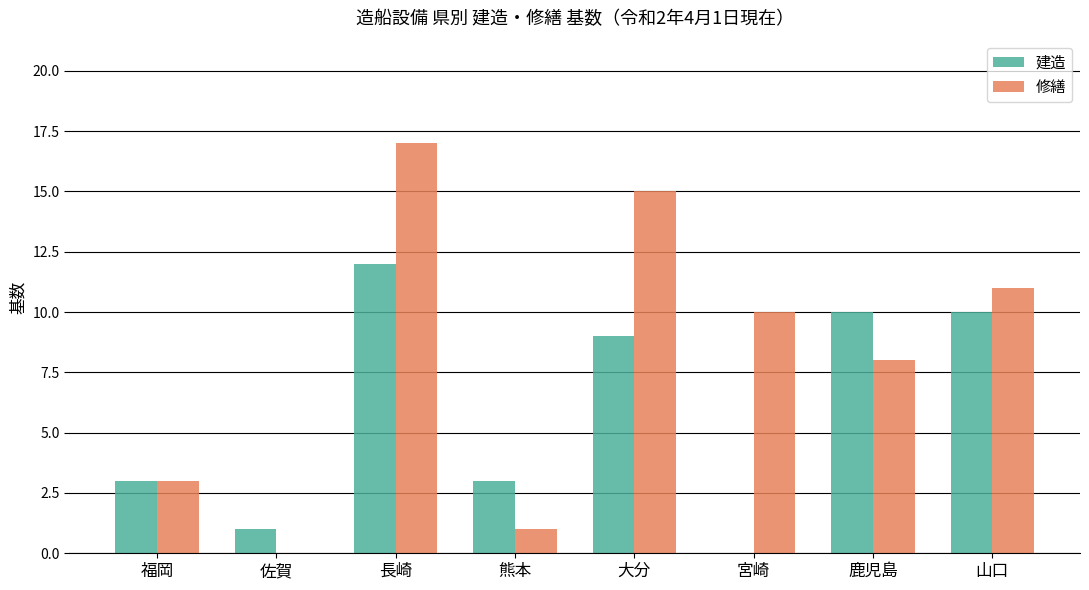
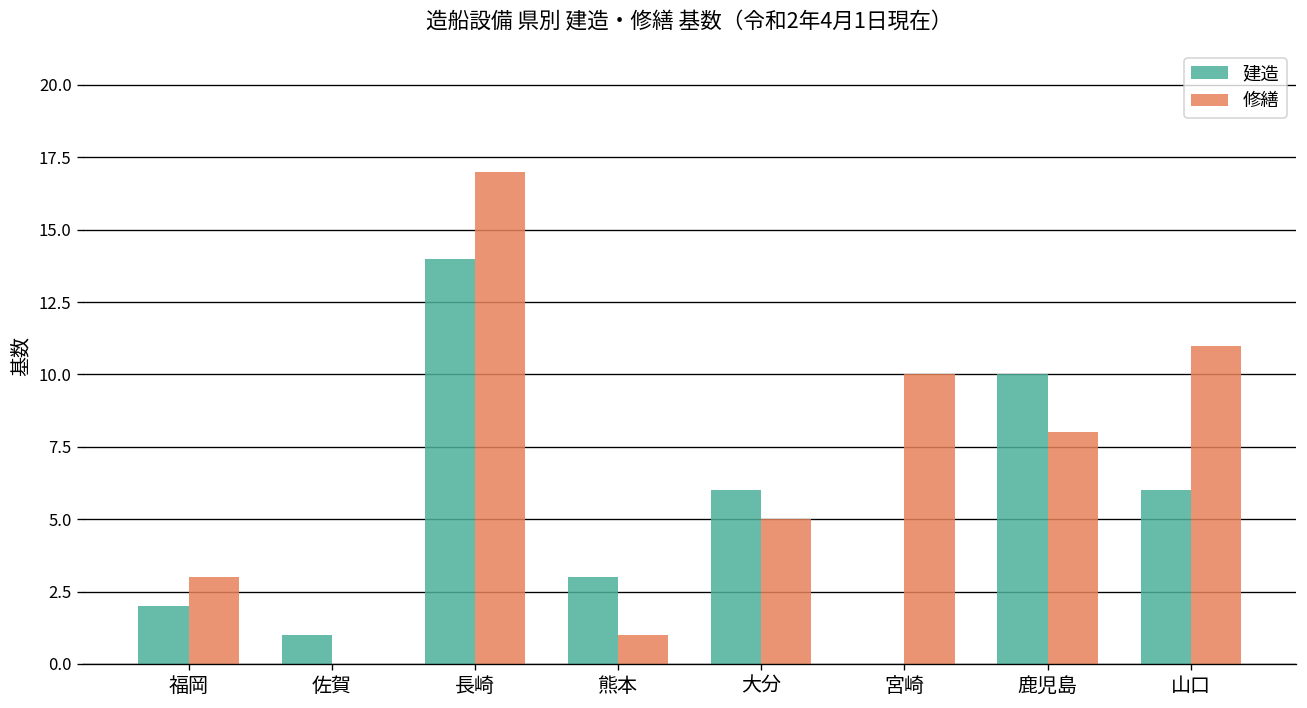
  {
    "建造": {
-     "福岡": 3,
+     "福岡": 2,
      "佐賀": 1,
-     "長崎": 12,
+     "長崎": 14,
      "熊本": 3,
-     "大分": 9,
+     "大分": 6,
      "宮崎": 0,
      "鹿児島": 10,
-     "山口": 10
+     "山口": 6
    },
    "修繕": {
      "福岡": 3,
      "佐賀": 0,
      "長崎": 17,
      "熊本": 1,
-     "大分": 15,
+     "大分": 5,
      "宮崎": 10,
      "鹿児島": 8,
      "山口": 11
    }
  }
